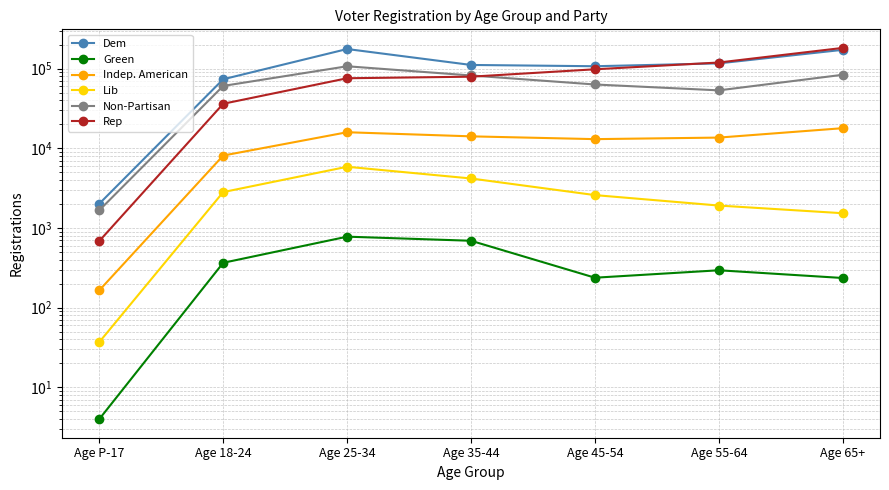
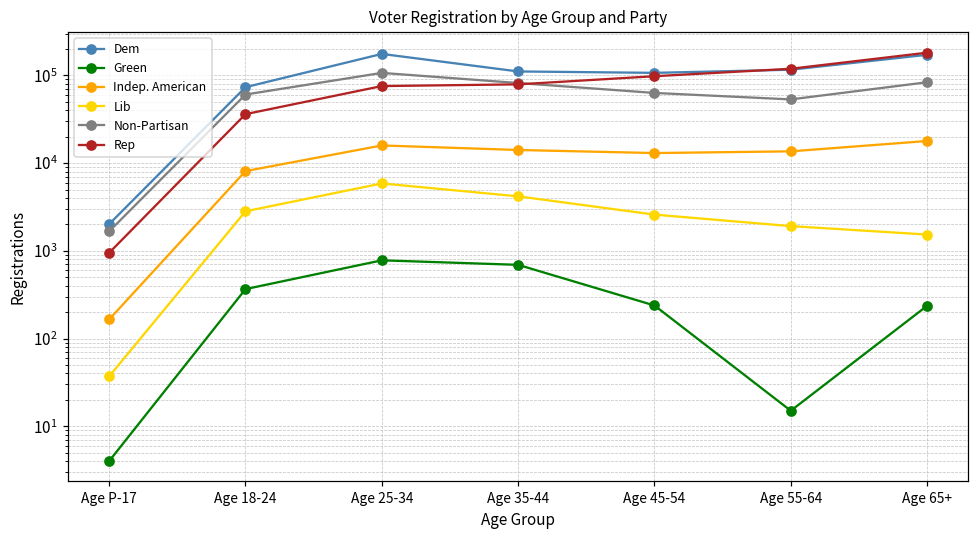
  {
    "Dem": {
      "Age P-17": 2000,
      "Age 18-24": 70000,
      "Age 25-34": 180000,
      "Age 35-44": 110000,
      "Age 45-54": 110000
    },
    "Green": {
      "Age P-17": 4,
      "Age 18-24": 400,
      "Age 25-34": 800,
      "Age 35-44": 700,
      "Age 45-54": 240,
-     "Age 55-64": 300,
+     "Age 55-64": 15,
      "Age 65+": 240
    },
    "Non-Partisan": {
      "Age P-17": 1700,
      "Age 18-24": 60000,
      "Age 25-34": 110000,
      "Age 45-54": 60000,
      "Age 55-64": 50000,
      "Age 65+": 80000
    },
    "Rep": {
-     "Age P-17": 700,
+     "Age P-17": 900,
      "Age 18-24": 40000,
      "Age 25-34": 80000,
      "Age 45-54": 100000
    }
  }
